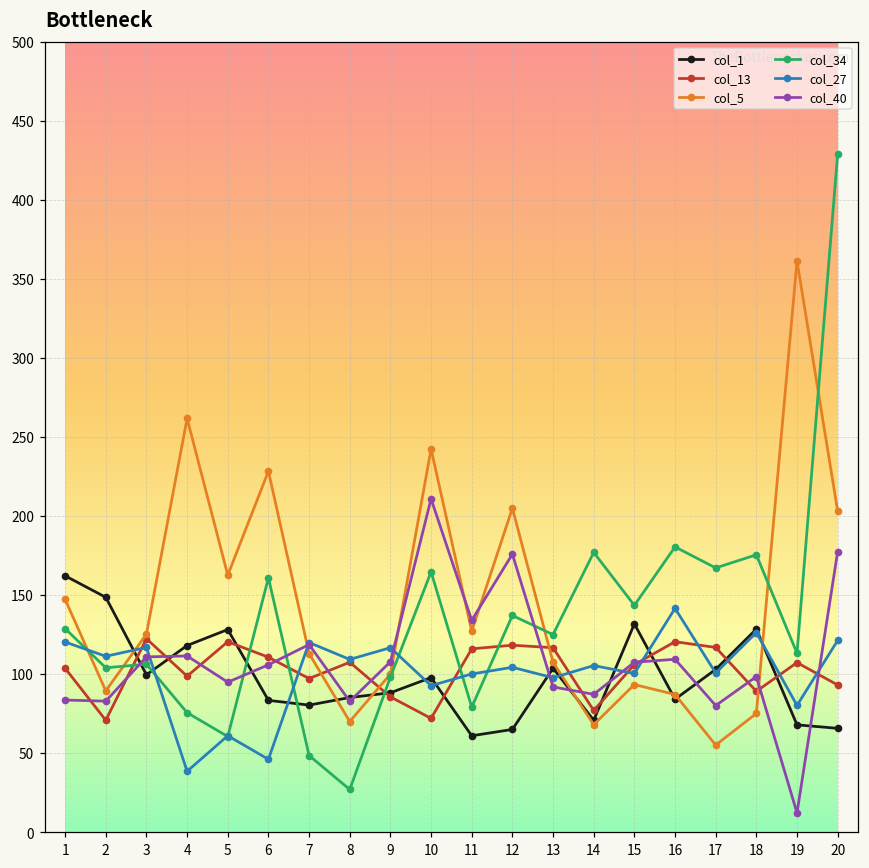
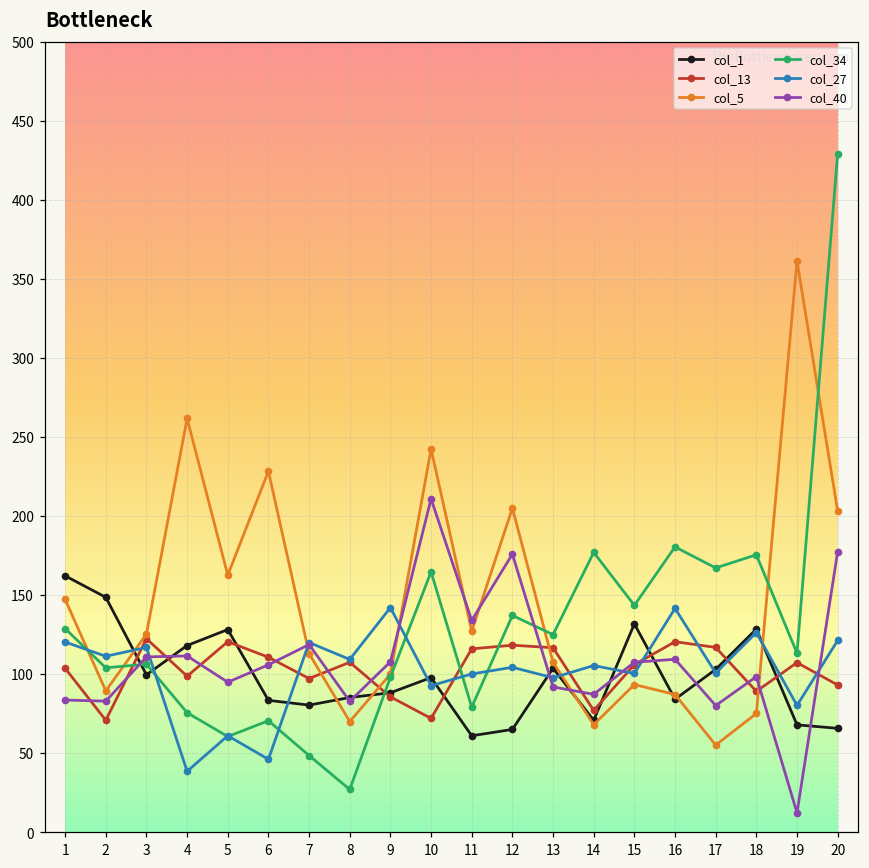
  {
    "col_1": {
      "1": 162,
      "2": 149,
      "3": 100,
      "4": 118,
      "5": 128,
      "6": 83,
      "7": 80,
      "8": 85,
      "9": 88,
      "10": 98,
      "11": 61,
      "12": 65,
      "13": 104,
      "14": 71,
      "15": 132,
      "16": 84,
      "17": 103,
      "18": 128,
      "19": 68,
      "20": 66
    },
    "col_13": {
      "1": 104,
      "2": 71,
      "3": 122,
      "4": 99,
      "5": 120,
      "6": 111,
      "7": 97,
      "8": 107,
      "9": 86,
      "10": 72,
      "11": 116,
      "12": 118,
      "13": 117,
      "14": 77,
      "16": 120,
      "17": 117,
      "18": 89,
      "19": 107,
      "20": 93
    },
    "col_5": {
      "1": 147,
      "2": 89,
      "3": 125,
      "4": 262,
      "5": 163,
      "6": 228,
      "7": 113,
      "8": 70,
      "9": 100,
      "10": 242,
      "11": 127,
      "12": 205,
      "13": 107,
      "14": 68,
      "15": 93,
      "16": 87,
      "17": 55,
      "18": 75,
      "19": 361,
      "20": 203
    },
    "col_34": {
      "1": 129,
      "2": 104,
      "3": 106,
      "4": 76,
-     "6": 161,
+     "6": 70,
      "7": 48,
      "8": 27,
      "9": 98,
      "10": 165,
      "11": 79,
      "12": 137,
      "13": 125,
      "14": 177,
      "15": 143,
      "16": 180,
      "17": 167,
      "18": 175,
      "19": 113,
      "20": 429
    },
    "col_27": {
      "1": 120,
      "2": 111,
      "3": 117,
      "4": 38,
      "6": 46,
      "8": 109,
-     "9": 117,
+     "9": 142,
      "10": 93,
      "11": 100,
      "12": 104,
      "13": 98,
      "14": 105,
      "15": 100,
      "16": 142,
      "17": 101,
      "18": 126,
      "19": 80,
      "20": 121
    },
    "col_40": {
      "1": 84,
      "2": 83,
      "3": 111,
      "4": 111,
      "5": 95,
      "6": 106,
      "8": 83,
      "9": 108,
      "10": 211,
      "11": 134,
      "12": 176,
      "13": 92,
      "14": 87,
      "16": 109,
      "17": 80,
      "18": 98,
      "19": 12,
      "20": 177
    }
  }
